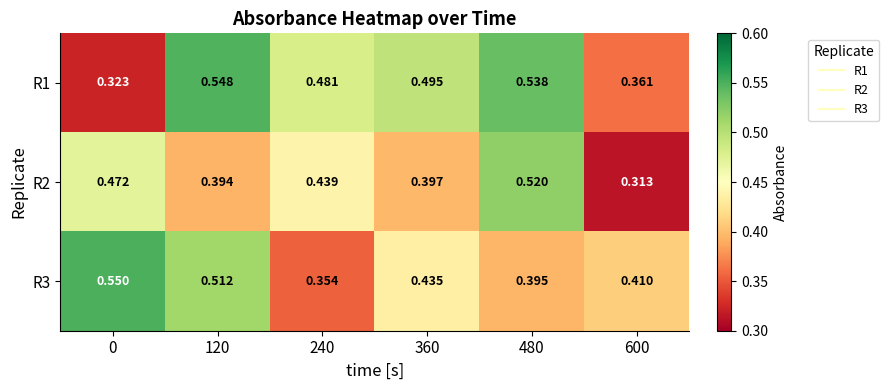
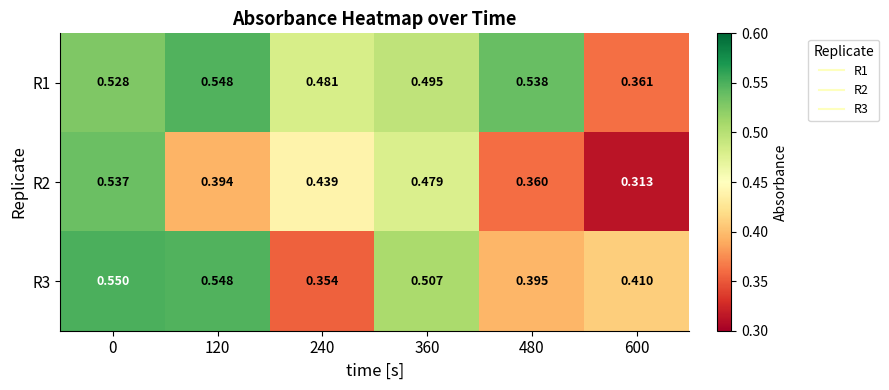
  {
    "R1": {
-     "0": 0.323,
+     "0": 0.528,
      "120": 0.548,
      "240": 0.481,
      "360": 0.495,
      "480": 0.538,
      "600": 0.361
    },
    "R2": {
-     "0": 0.472,
+     "0": 0.537,
      "120": 0.394,
      "240": 0.439,
-     "360": 0.397,
-     "480": 0.520,
+     "360": 0.479,
+     "480": 0.360,
      "600": 0.313
    },
    "R3": {
      "0": 0.550,
-     "120": 0.512,
+     "120": 0.548,
      "240": 0.354,
-     "360": 0.435,
+     "360": 0.507,
      "480": 0.395,
      "600": 0.410
    }
  }
